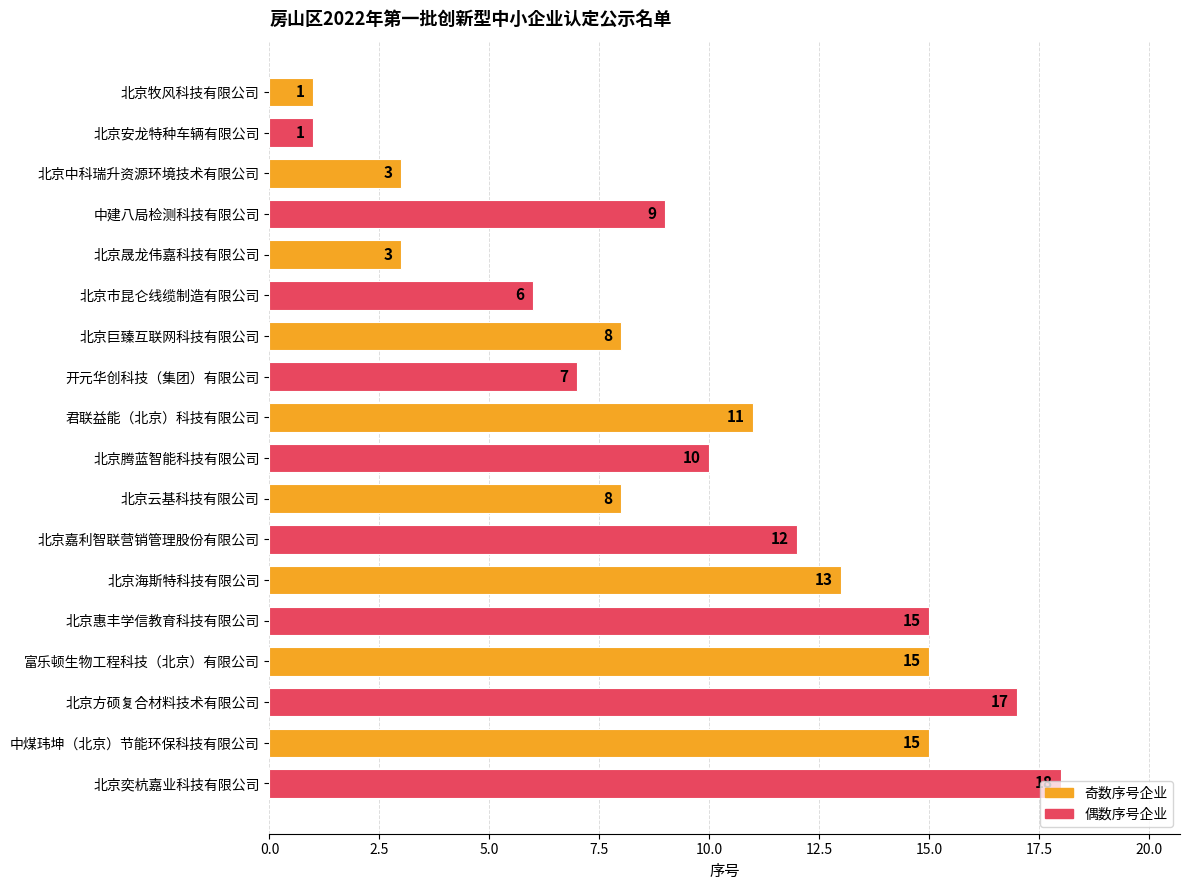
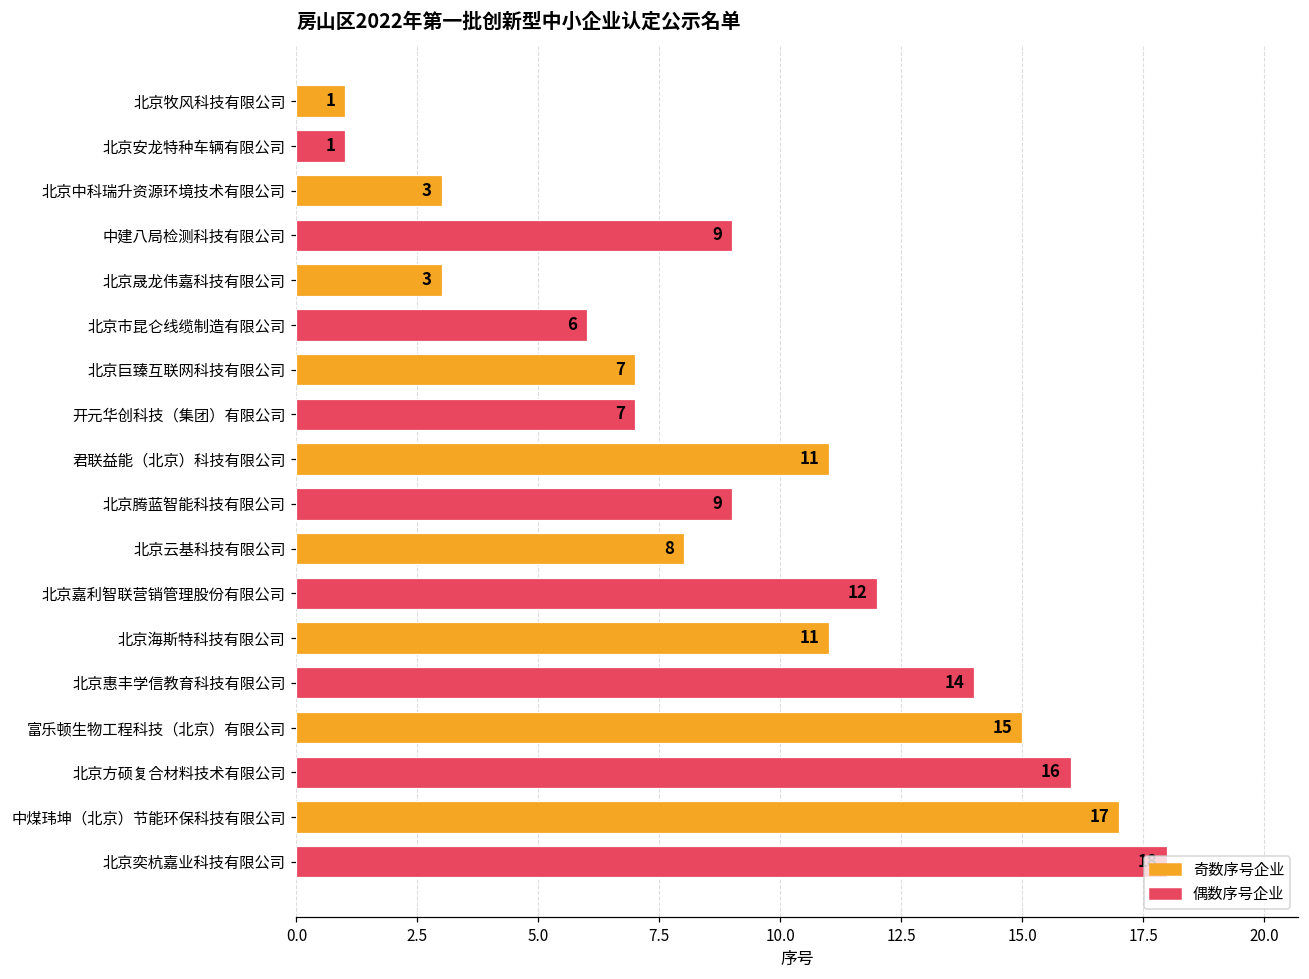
  {
    "北京牧风科技有限公司": 1,
    "北京安龙特种车辆有限公司": 1,
    "北京中科瑞升资源环境技术有限公司": 3,
    "中建八局检测科技有限公司": 9,
    "北京晟龙伟嘉科技有限公司": 3,
    "北京市昆仑线缆制造有限公司": 6,
-   "北京巨臻互联网科技有限公司": 8,
+   "北京巨臻互联网科技有限公司": 7,
    "开元华创科技（集团）有限公司": 7,
    "君联益能（北京）科技有限公司": 11,
-   "北京腾蓝智能科技有限公司": 10,
+   "北京腾蓝智能科技有限公司": 9,
    "北京云基科技有限公司": 8,
    "北京嘉利智联营销管理股份有限公司": 12,
-   "北京海斯特科技有限公司": 13,
-   "北京惠丰学信教育科技有限公司": 15,
+   "北京海斯特科技有限公司": 11,
+   "北京惠丰学信教育科技有限公司": 14,
    "富乐顿生物工程科技（北京）有限公司": 15,
-   "北京方硕复合材料技术有限公司": 17,
-   "中煤玮坤（北京）节能环保科技有限公司": 15
+   "北京方硕复合材料技术有限公司": 16,
+   "中煤玮坤（北京）节能环保科技有限公司": 17
  }
